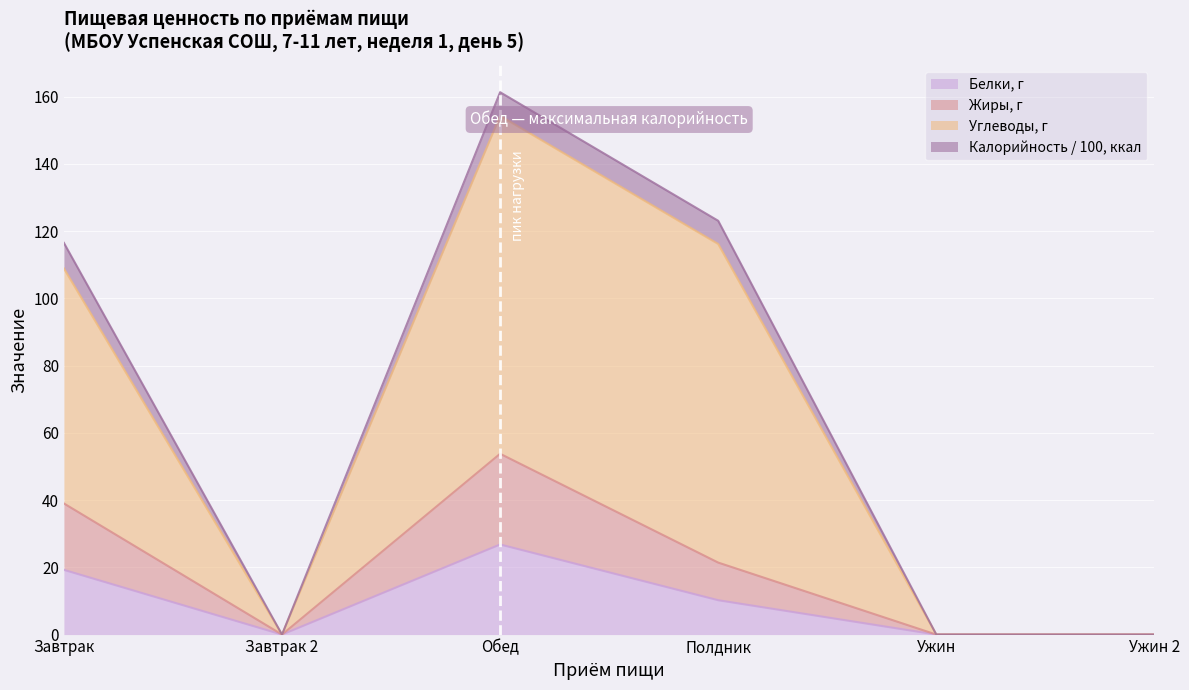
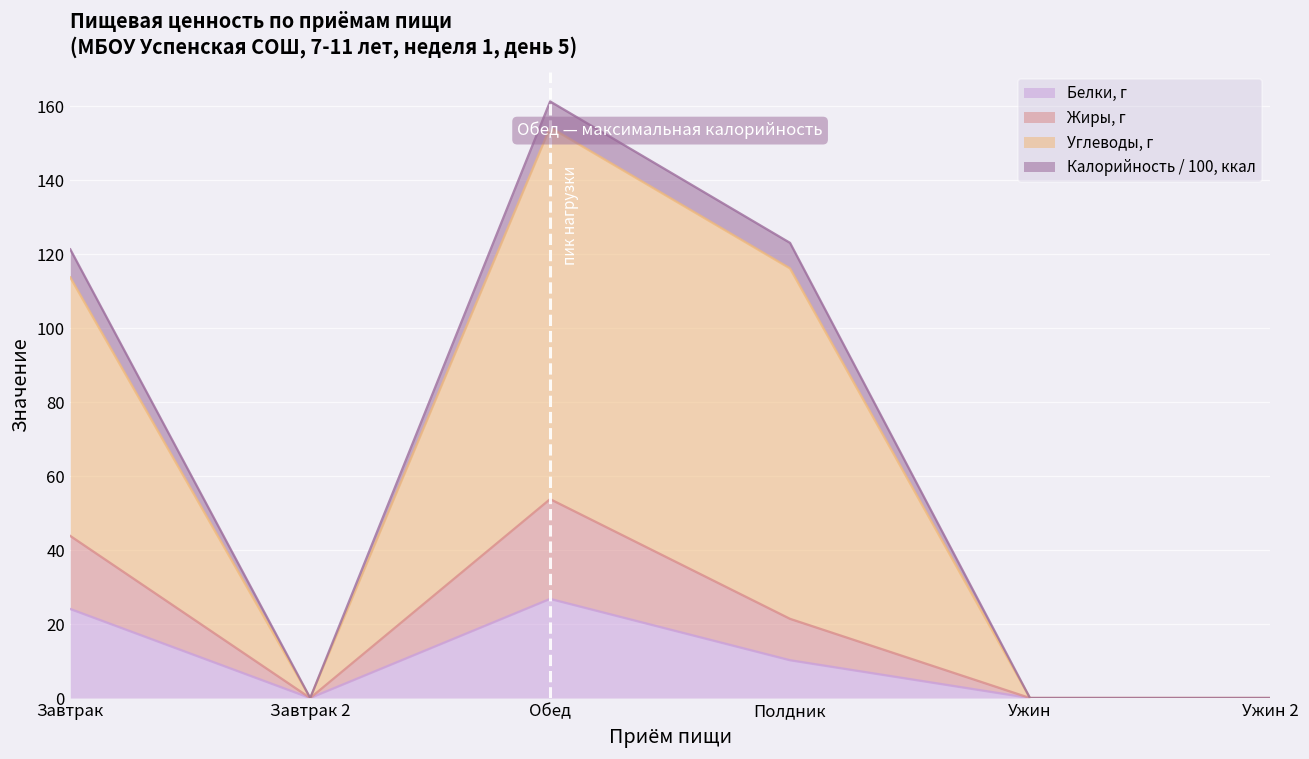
  {
    "Белки, г": {
-     "Завтрак": 19,
+     "Завтрак": 24,
      "Обед": 27,
      "Полдник": 10
    }
  }
